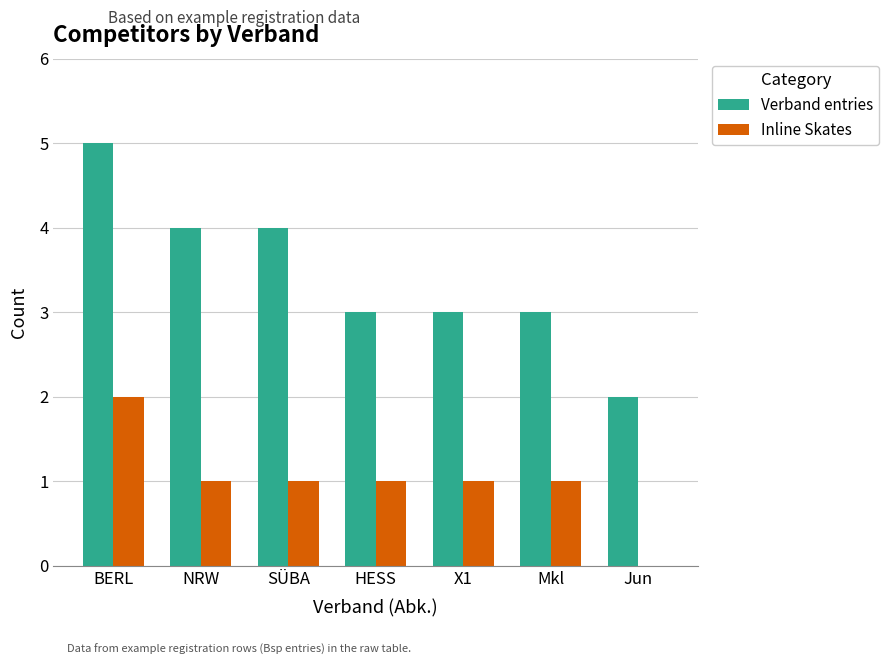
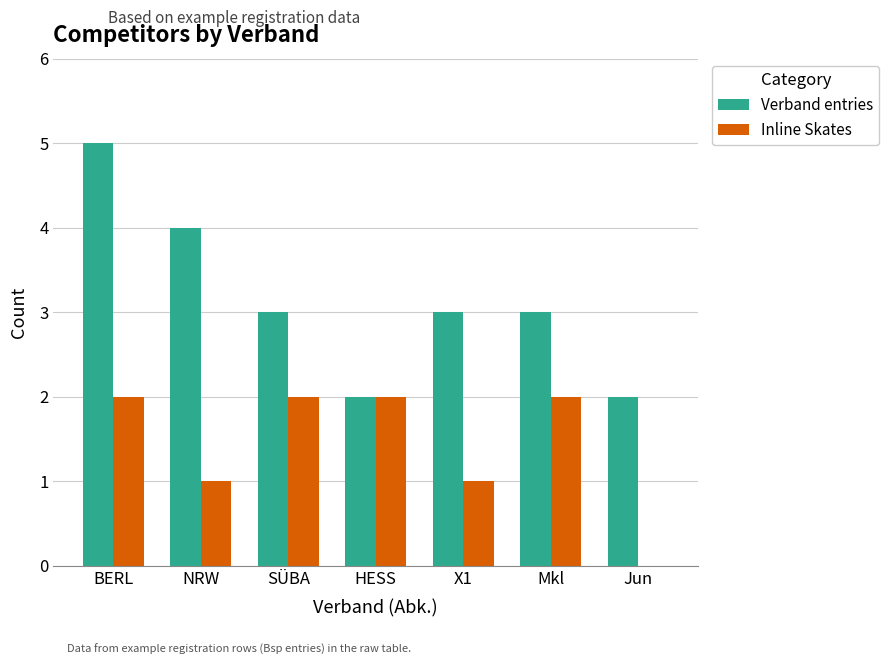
  {
    "Verband entries": {
      "BERL": 5,
      "NRW": 4,
-     "SÜBA": 4,
-     "HESS": 3,
+     "SÜBA": 3,
+     "HESS": 2,
      "X1": 3,
      "Mkl": 3,
      "Jun": 2
    },
    "Inline Skates": {
      "BERL": 2,
      "NRW": 1,
-     "SÜBA": 1,
-     "HESS": 1,
+     "SÜBA": 2,
+     "HESS": 2,
      "X1": 1,
-     "Mkl": 1,
+     "Mkl": 2,
      "Jun": 0
    }
  }
